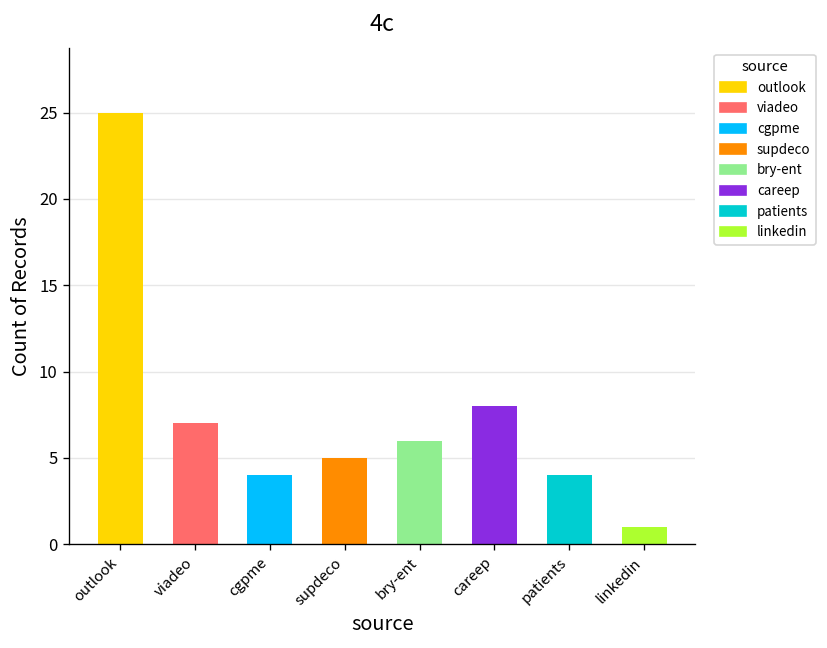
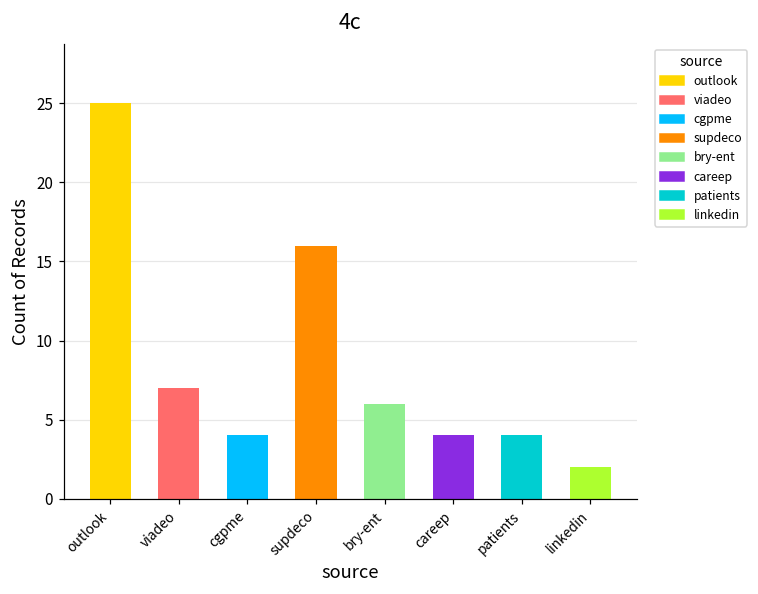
  {
    "outlook": 25,
    "viadeo": 7,
    "cgpme": 4,
-   "supdeco": 5,
+   "supdeco": 16,
    "bry-ent": 6,
-   "careep": 8,
+   "careep": 4,
    "patients": 4,
-   "linkedin": 1
+   "linkedin": 2
  }
